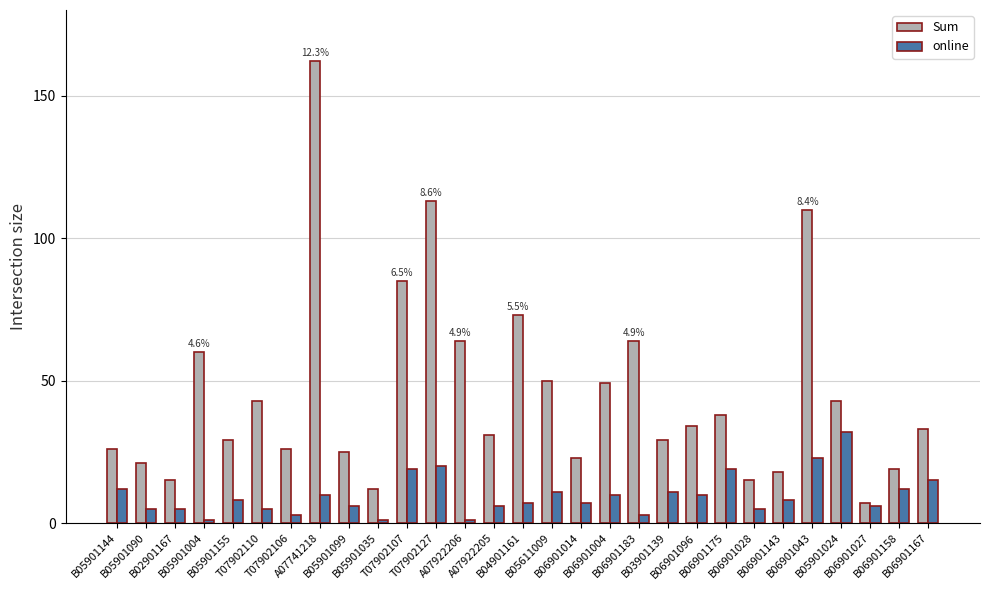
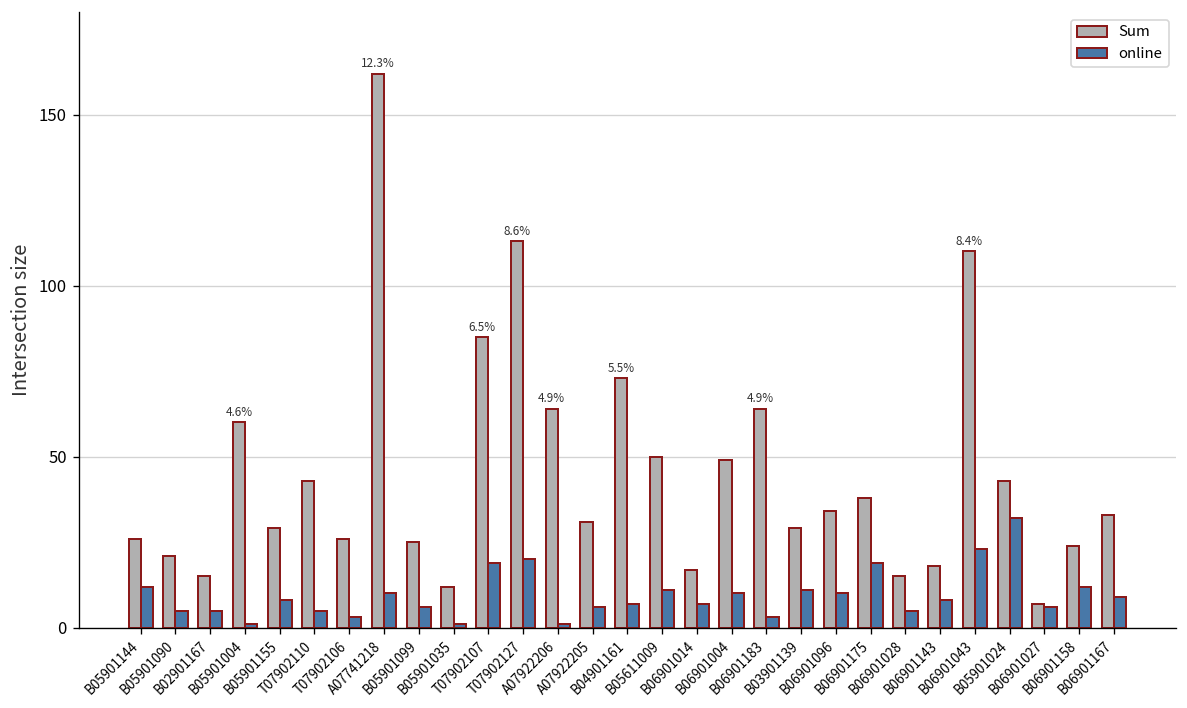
  {
    "Sum": {
      "B05901144": 26,
      "B05901090": 21,
      "B02901167": 15,
      "B05901155": 29,
      "T07902110": 43,
      "T07902106": 26,
      "B05901099": 25,
      "B05901035": 12,
      "A07922205": 31,
      "B05611009": 50,
-     "B06901014": 23,
+     "B06901014": 17,
      "B06901004": 49,
      "B03901139": 29,
      "B06901096": 34,
      "B06901175": 38,
      "B06901028": 15,
      "B06901143": 18,
      "B05901024": 43,
      "B06901027": 7,
-     "B06901158": 19,
+     "B06901158": 24,
      "B06901167": 33
    },
    "online": {
      "B05901144": 12,
      "B05901090": 5,
      "B02901167": 5,
      "B05901004": 1,
      "B05901155": 8,
      "T07902110": 5,
      "T07902106": 3,
      "A07741218": 10,
      "B05901099": 6,
      "B05901035": 1,
      "T07902107": 19,
      "T07902127": 20,
      "A07922206": 1,
      "A07922205": 6,
      "B04901161": 7,
      "B05611009": 11,
      "B06901014": 7,
      "B06901004": 10,
      "B06901183": 3,
      "B03901139": 11,
      "B06901096": 10,
      "B06901175": 19,
      "B06901028": 5,
      "B06901143": 8,
      "B06901043": 23,
      "B05901024": 32,
      "B06901027": 6,
      "B06901158": 12,
-     "B06901167": 15
+     "B06901167": 9
    }
  }
